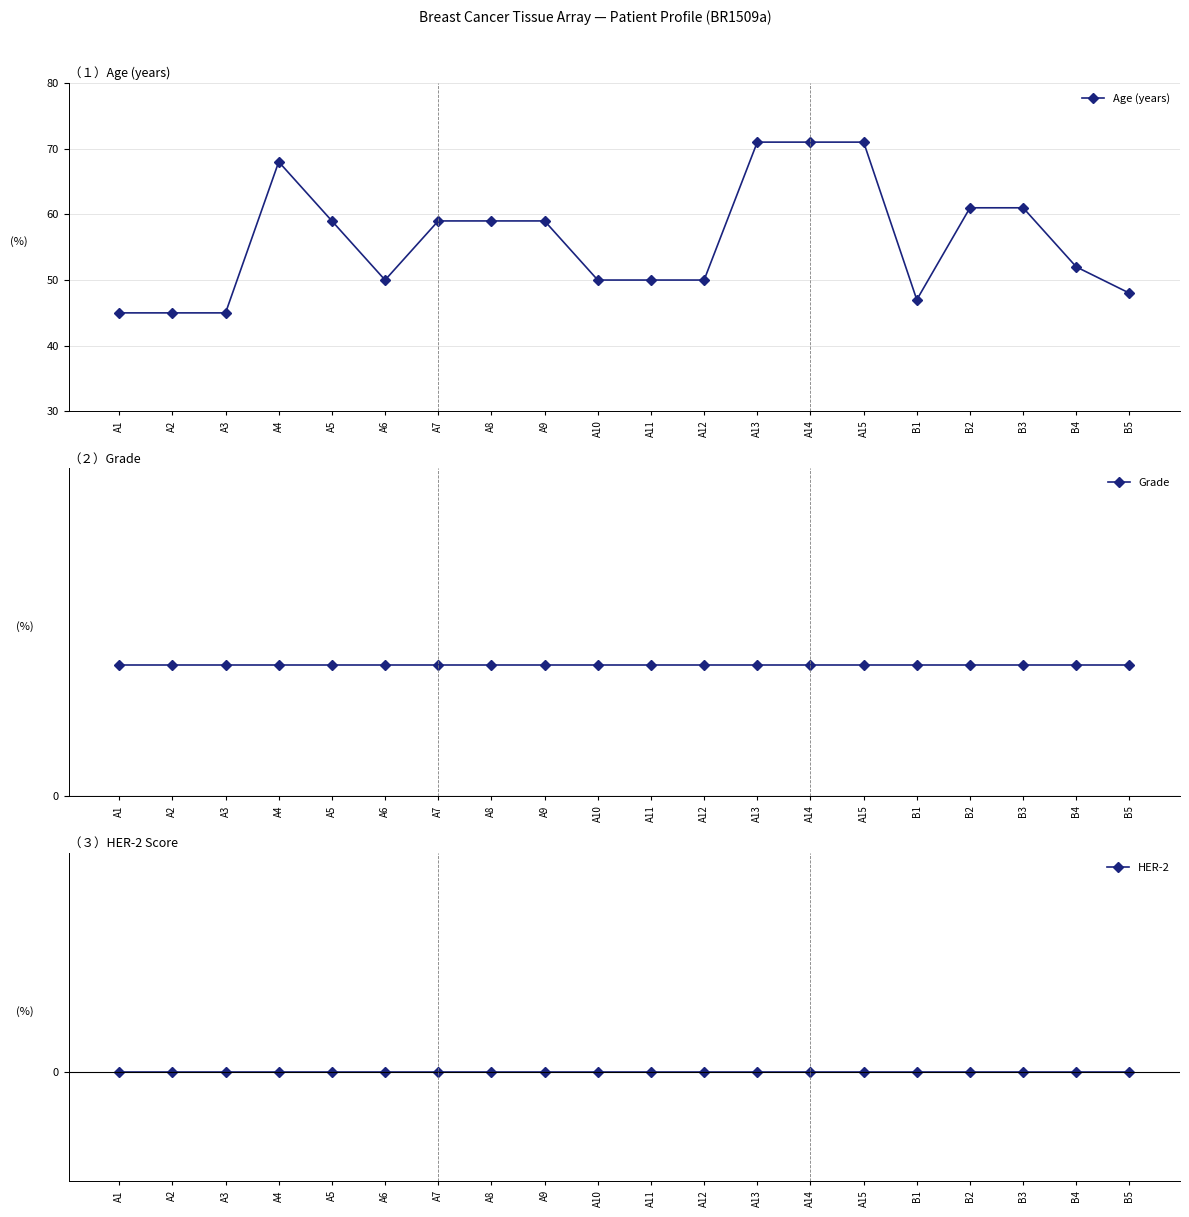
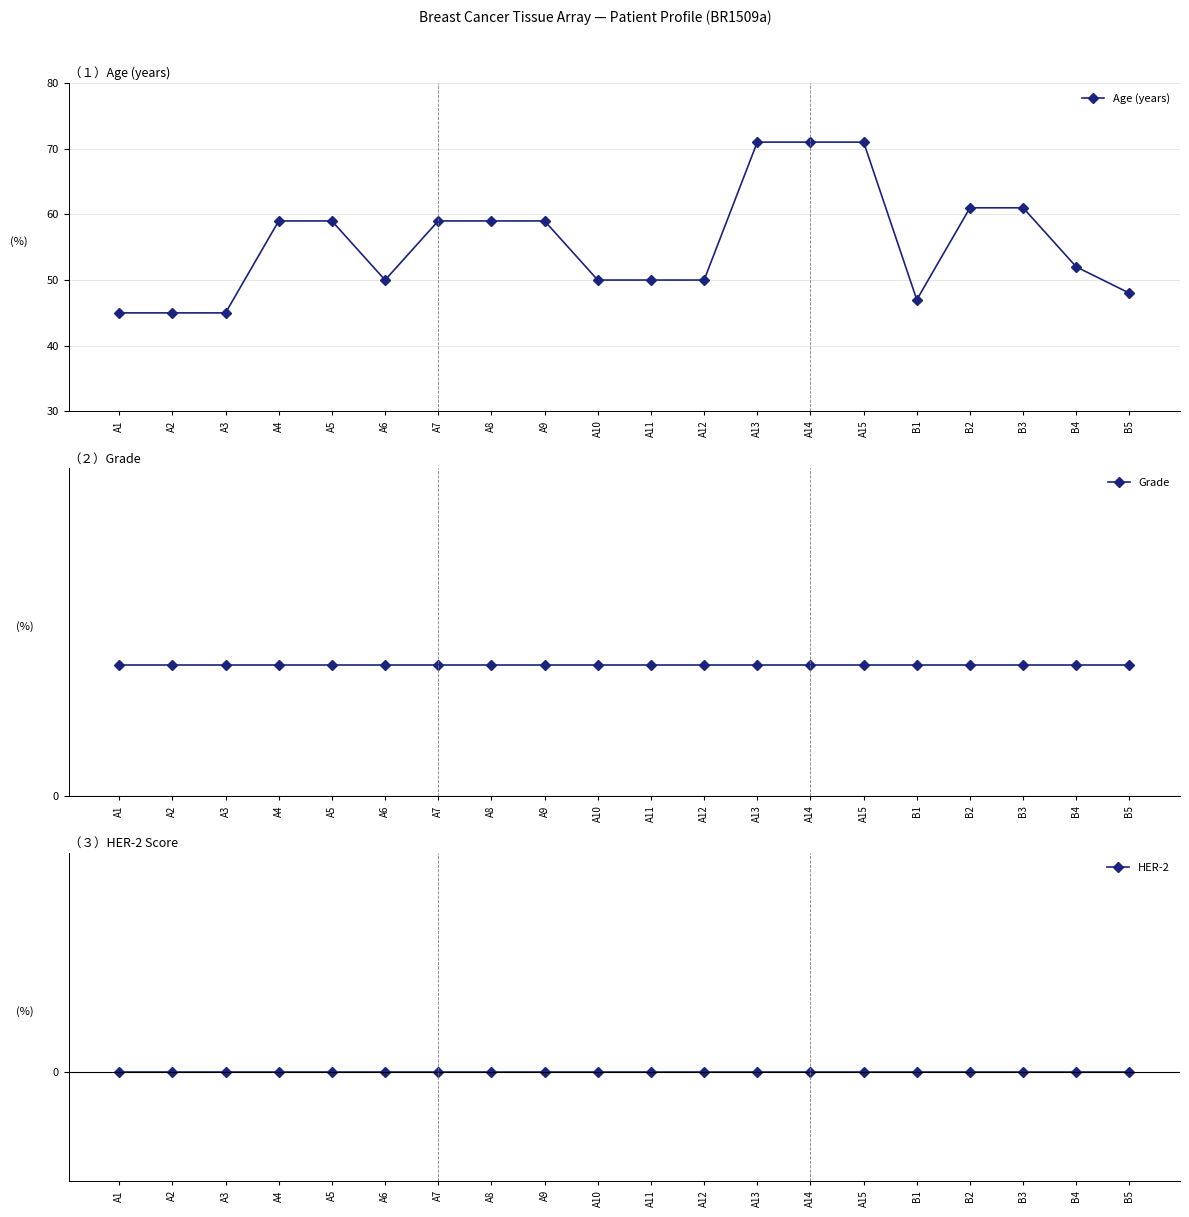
  {
    "（１）Age (years)": {
      "A1": 45,
      "A2": 45,
      "A3": 45,
-     "A4": 68,
+     "A4": 59,
      "A5": 59,
      "A6": 50,
      "A7": 59,
      "A8": 59,
      "A9": 59,
      "A10": 50,
      "A11": 50,
      "A12": 50,
      "A13": 71,
      "A14": 71,
      "A15": 71,
      "B1": 47,
      "B2": 61,
      "B3": 61,
      "B4": 52,
      "B5": 48
    }
  }
